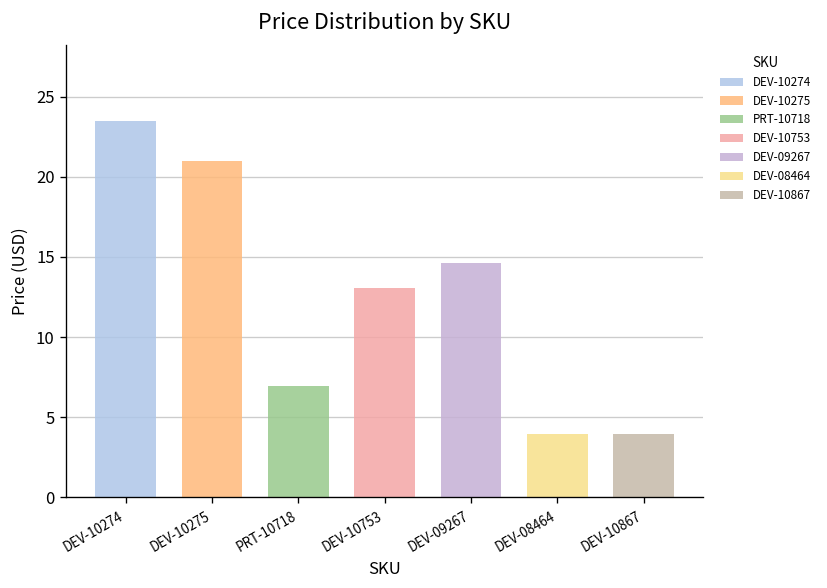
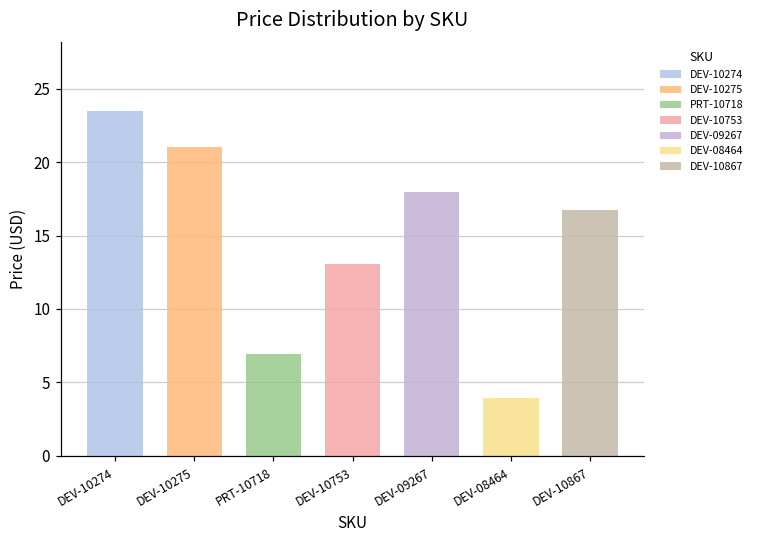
  {
    "DEV-10274": 23.5,
    "DEV-10275": 21.0,
    "PRT-10718": 7.0,
    "DEV-10753": 13.1,
-   "DEV-09267": 14.6,
+   "DEV-09267": 18.0,
    "DEV-08464": 4.0,
-   "DEV-10867": 4.0
+   "DEV-10867": 16.7
  }
